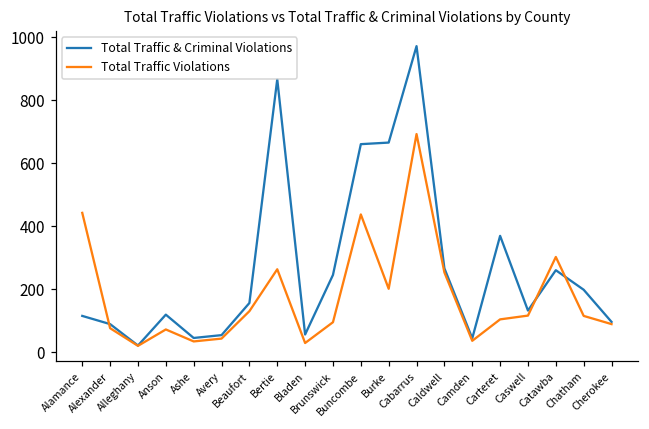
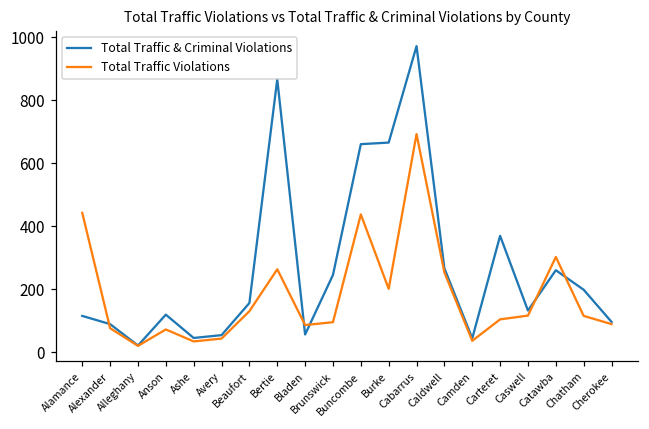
  {
    "Total Traffic & Criminal Violations": {
      "Alamance": 120,
      "Alexander": 90,
      "Anson": 120,
      "Ashe": 50,
      "Avery": 60,
      "Beaufort": 160,
      "Bertie": 870,
      "Bladen": 60,
      "Brunswick": 250,
      "Buncombe": 660,
      "Burke": 670,
      "Cabarrus": 970,
      "Caldwell": 270,
      "Carteret": 370,
      "Caswell": 130,
      "Catawba": 260,
      "Chatham": 200
    },
    "Total Traffic Violations": {
      "Alamance": 440,
      "Alexander": 80,
      "Anson": 70,
      "Ashe": 40,
      "Avery": 40,
      "Beaufort": 130,
      "Bertie": 260,
-     "Bladen": 30,
+     "Bladen": 90,
      "Brunswick": 100,
      "Buncombe": 440,
      "Burke": 200,
      "Cabarrus": 690,
      "Caldwell": 250,
      "Carteret": 110,
      "Caswell": 120,
      "Catawba": 300,
      "Chatham": 120
    }
  }
